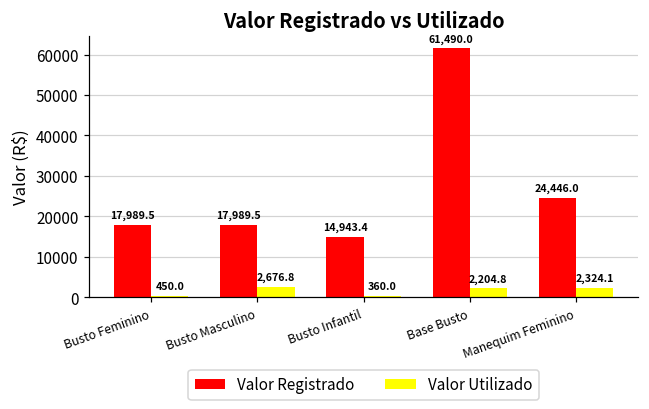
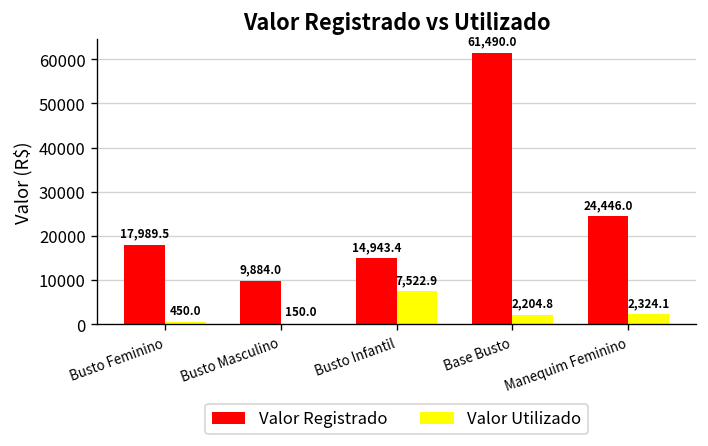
  {
    "Valor Registrado": {
      "Busto Feminino": "17,989.5",
-     "Busto Masculino": "17,989.5",
+     "Busto Masculino": "9,884.0",
      "Busto Infantil": "14,943.4",
      "Base Busto": "61,490.0",
      "Manequim Feminino": "24,446.0"
    },
    "Valor Utilizado": {
      "Busto Feminino": "450.0",
-     "Busto Masculino": "2,676.8",
-     "Busto Infantil": "360.0",
+     "Busto Masculino": "150.0",
+     "Busto Infantil": "7,522.9",
      "Base Busto": "2,204.8",
      "Manequim Feminino": "2,324.1"
    }
  }
